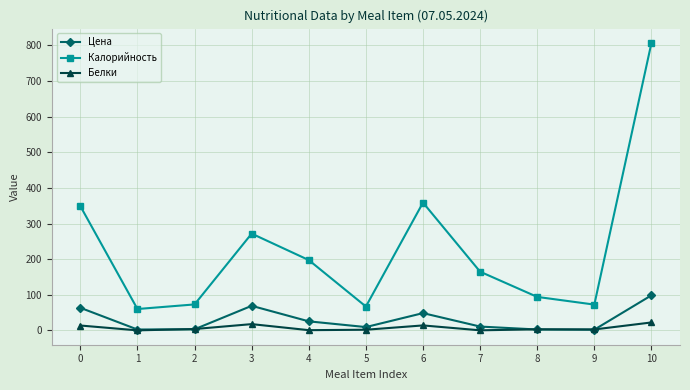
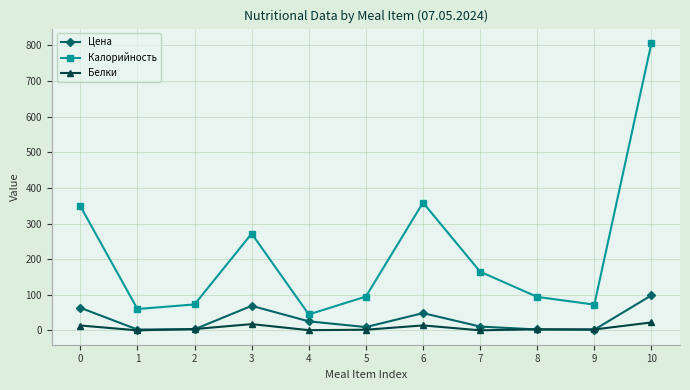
  {
    "Калорийность": {
      "0": 350,
      "1": 60,
      "2": 70,
      "3": 270,
-     "4": 200,
-     "5": 70,
+     "4": 40,
+     "5": 100,
      "6": 360,
      "7": 160,
      "8": 90,
      "9": 70,
      "10": 810
    }
  }
